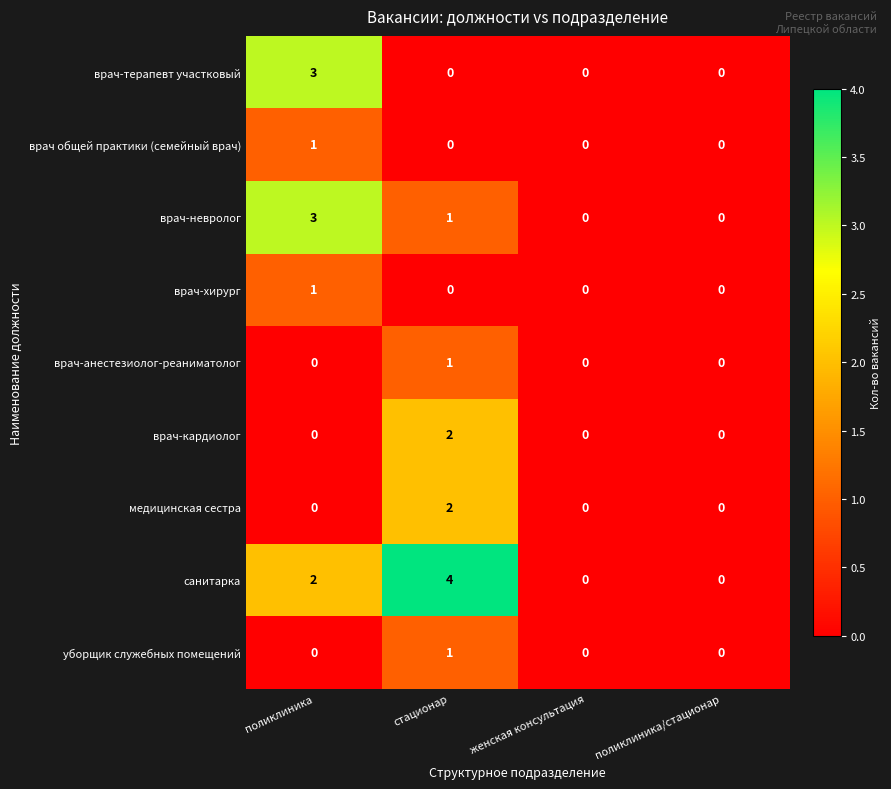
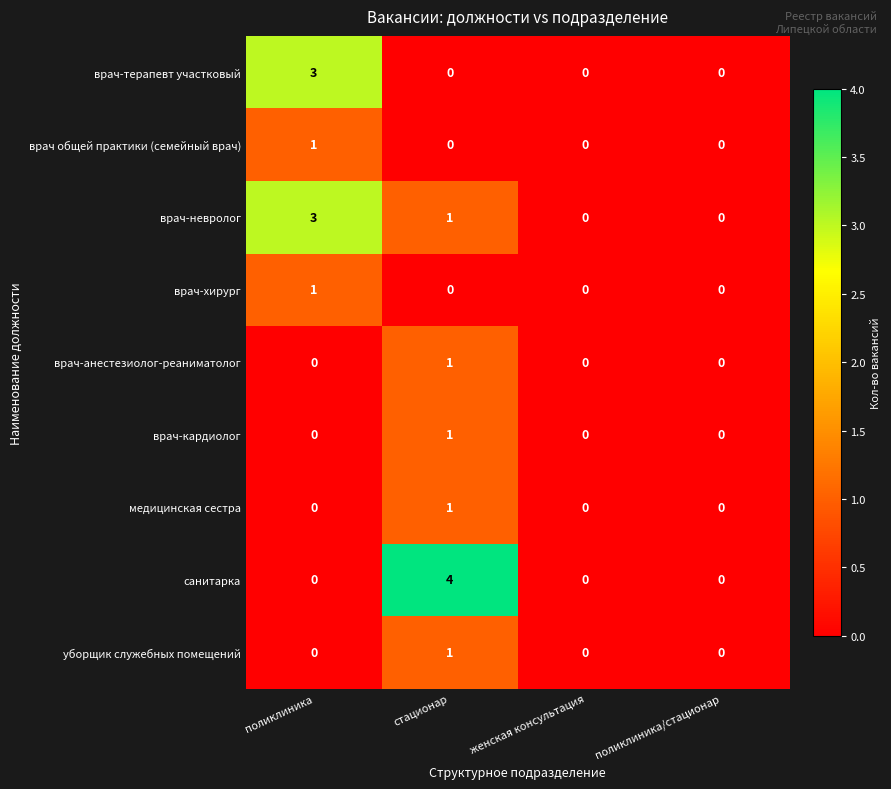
  {
    "врач-терапевт участковый": {
      "поликлиника": 3,
      "стационар": 0,
      "женская консультация": 0,
      "поликлиника/стационар": 0
    },
    "врач общей практики (семейный врач)": {
      "поликлиника": 1,
      "стационар": 0,
      "женская консультация": 0,
      "поликлиника/стационар": 0
    },
    "врач-невролог": {
      "поликлиника": 3,
      "стационар": 1,
      "женская консультация": 0,
      "поликлиника/стационар": 0
    },
    "врач-хирург": {
      "поликлиника": 1,
      "стационар": 0,
      "женская консультация": 0,
      "поликлиника/стационар": 0
    },
    "врач-анестезиолог-реаниматолог": {
      "поликлиника": 0,
      "стационар": 1,
      "женская консультация": 0,
      "поликлиника/стационар": 0
    },
    "врач-кардиолог": {
      "поликлиника": 0,
-     "стационар": 2,
+     "стационар": 1,
      "женская консультация": 0,
      "поликлиника/стационар": 0
    },
    "медицинская сестра": {
      "поликлиника": 0,
-     "стационар": 2,
+     "стационар": 1,
      "женская консультация": 0,
      "поликлиника/стационар": 0
    },
    "санитарка": {
-     "поликлиника": 2,
+     "поликлиника": 0,
      "стационар": 4,
      "женская консультация": 0,
      "поликлиника/стационар": 0
    },
    "уборщик служебных помещений": {
      "поликлиника": 0,
      "стационар": 1,
      "женская консультация": 0,
      "поликлиника/стационар": 0
    }
  }
